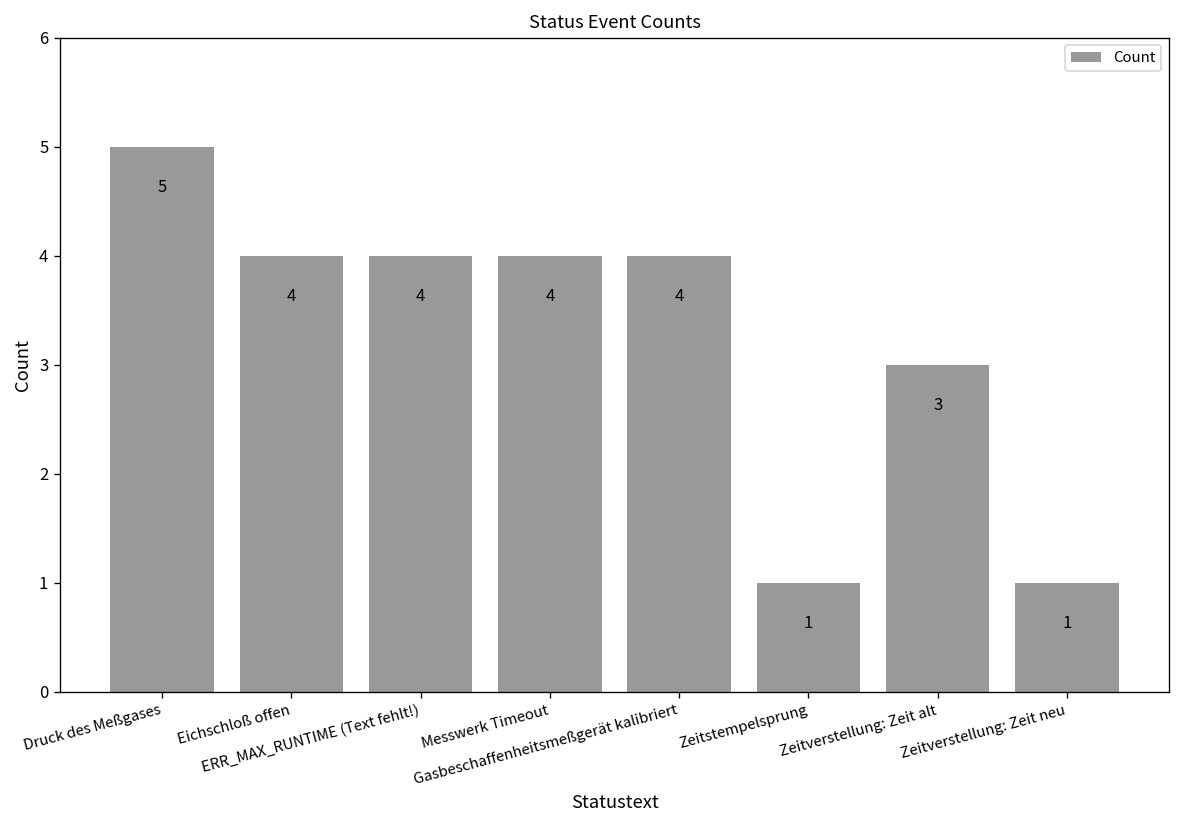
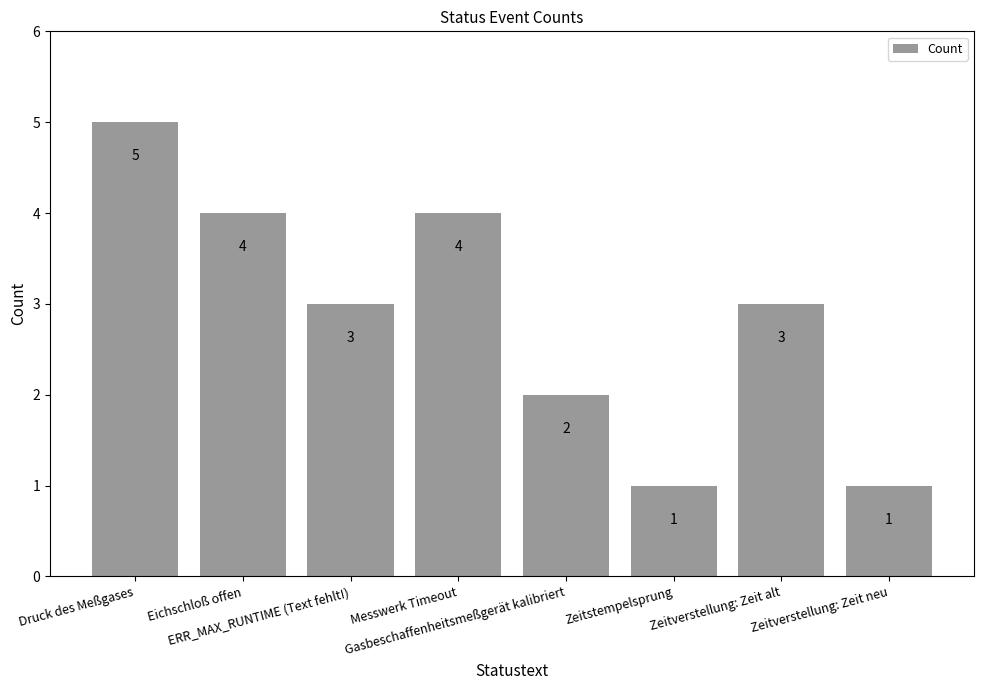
  {
    "Druck des Meßgases": 5,
    "Eichschloß offen": 4,
-   "ERR_MAX_RUNTIME (Text fehlt!)": 4,
+   "ERR_MAX_RUNTIME (Text fehlt!)": 3,
    "Messwerk Timeout": 4,
-   "Gasbeschaffenheitsmeßgerät kalibriert": 4,
+   "Gasbeschaffenheitsmeßgerät kalibriert": 2,
    "Zeitstempelsprung": 1,
    "Zeitverstellung: Zeit alt": 3,
    "Zeitverstellung: Zeit neu": 1
  }
